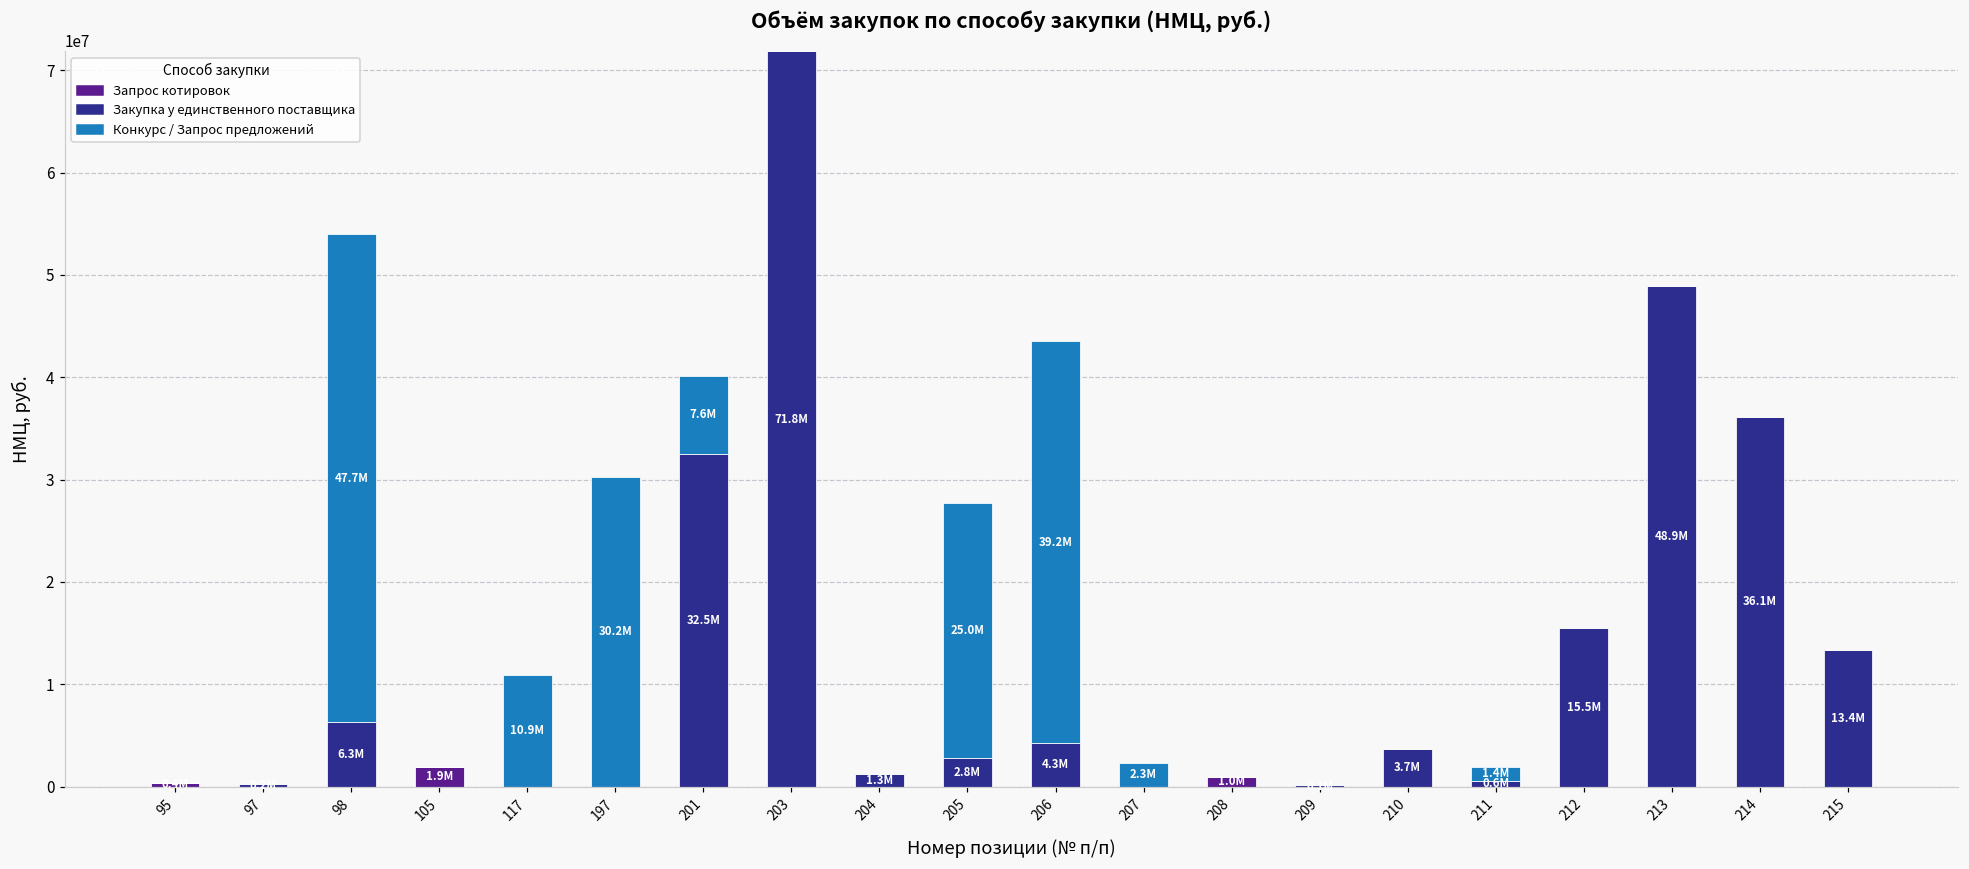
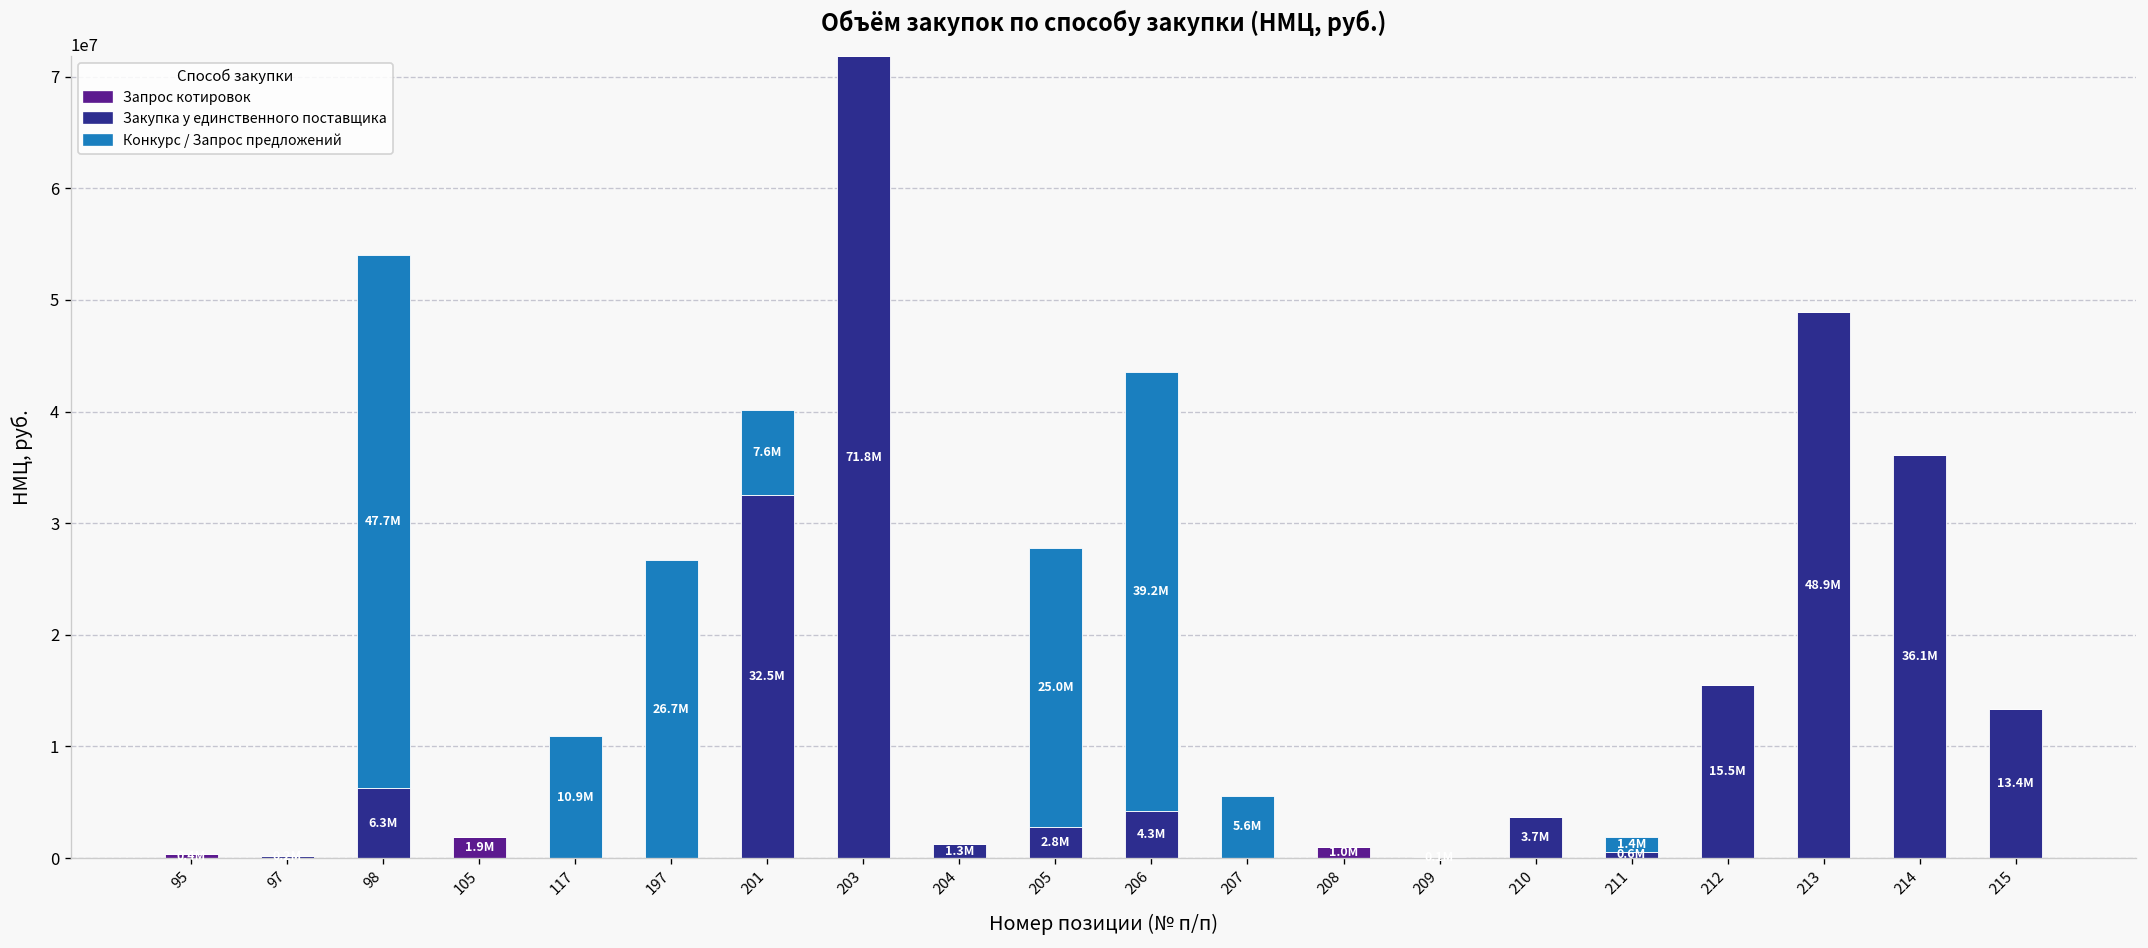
  {
    "Конкурс / Запрос предложений": {
      "98": "47.7M",
      "117": "10.9M",
-     "197": "30.2M",
+     "197": "26.7M",
      "201": "7.6M",
      "205": "25.0M",
      "206": "39.2M",
-     "207": "2.3M",
+     "207": "5.6M",
      "211": "1.4M"
    }
  }
